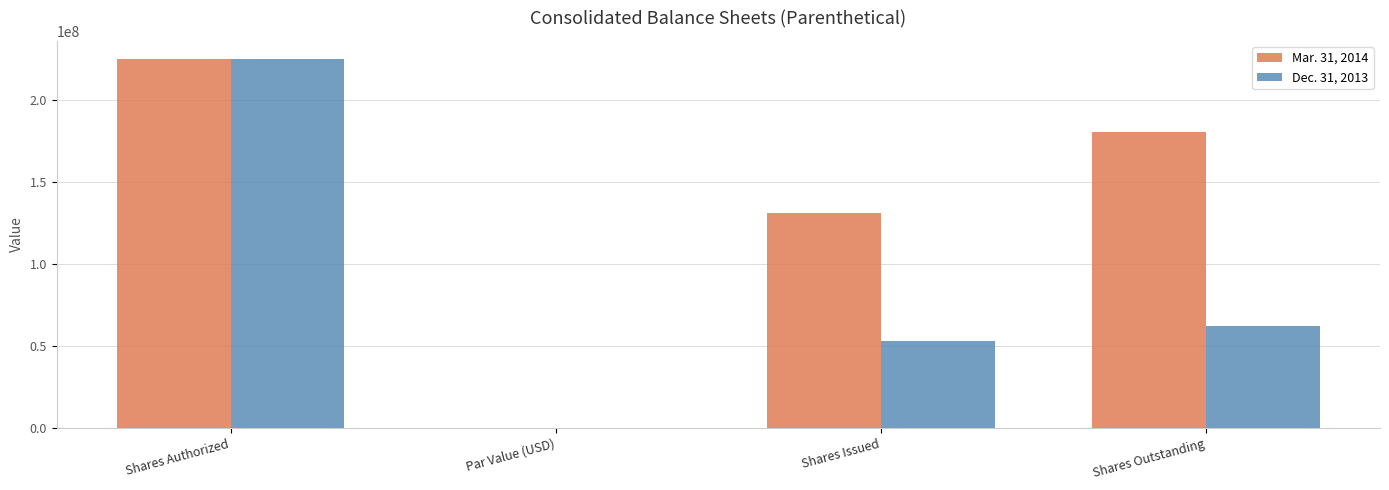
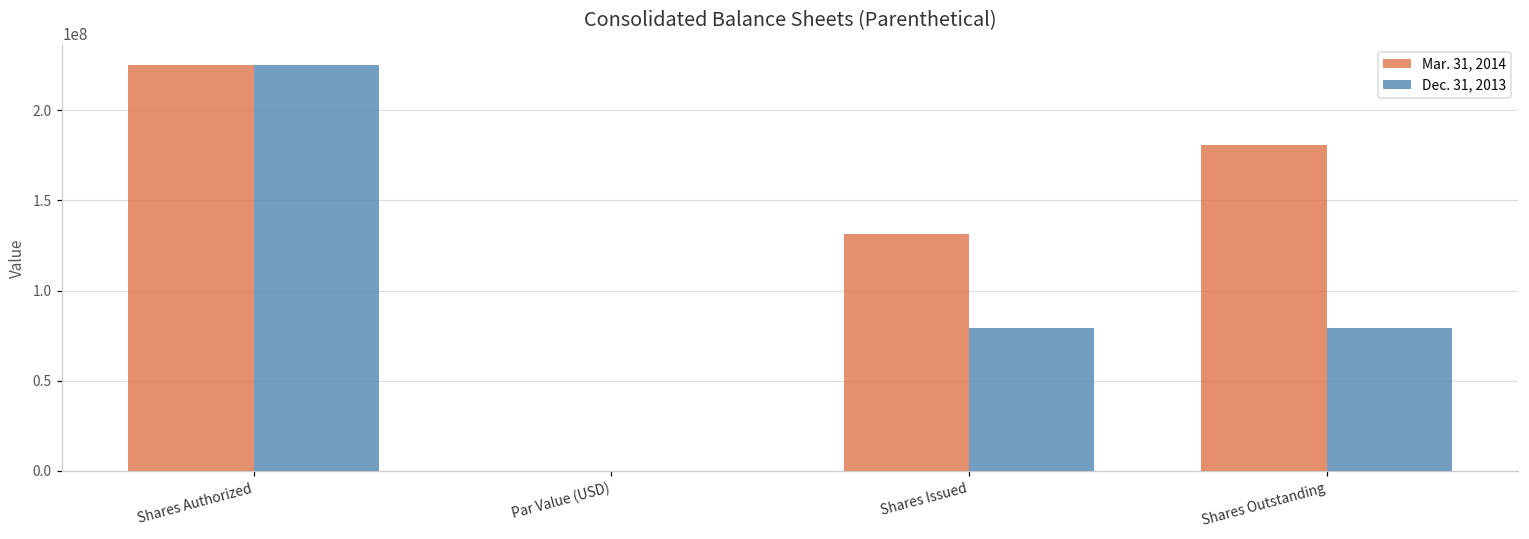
  {
    "Mar. 31, 2014": {
      "Shares Authorized": 225000000,
      "Shares Issued": 131000000,
      "Shares Outstanding": 180000000
    },
    "Dec. 31, 2013": {
      "Shares Authorized": 225000000,
-     "Shares Issued": 53000000,
-     "Shares Outstanding": 62000000
+     "Shares Issued": 79000000,
+     "Shares Outstanding": 79000000
    }
  }
